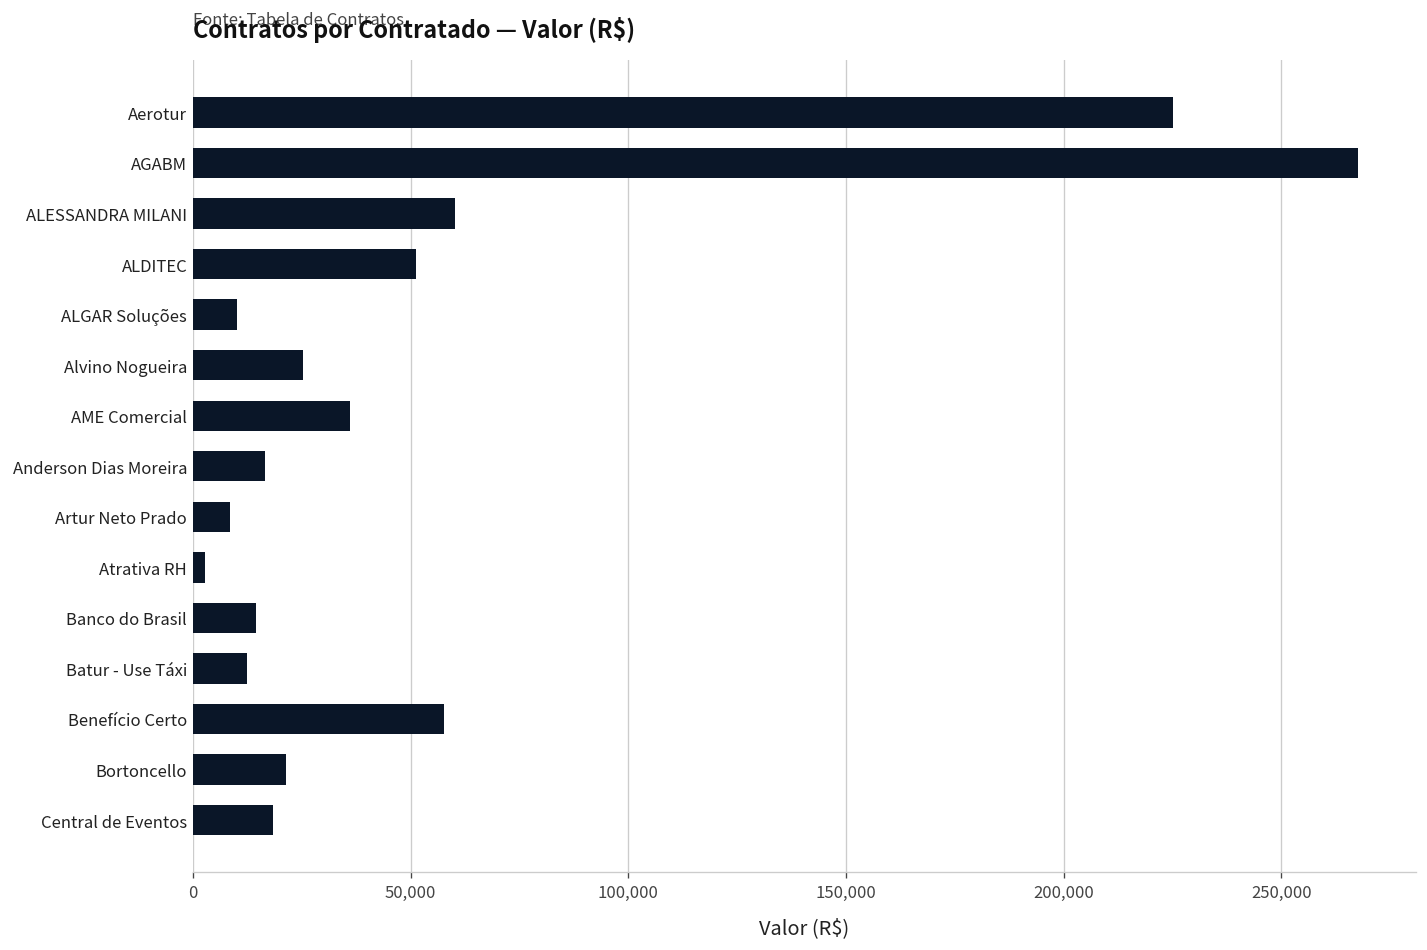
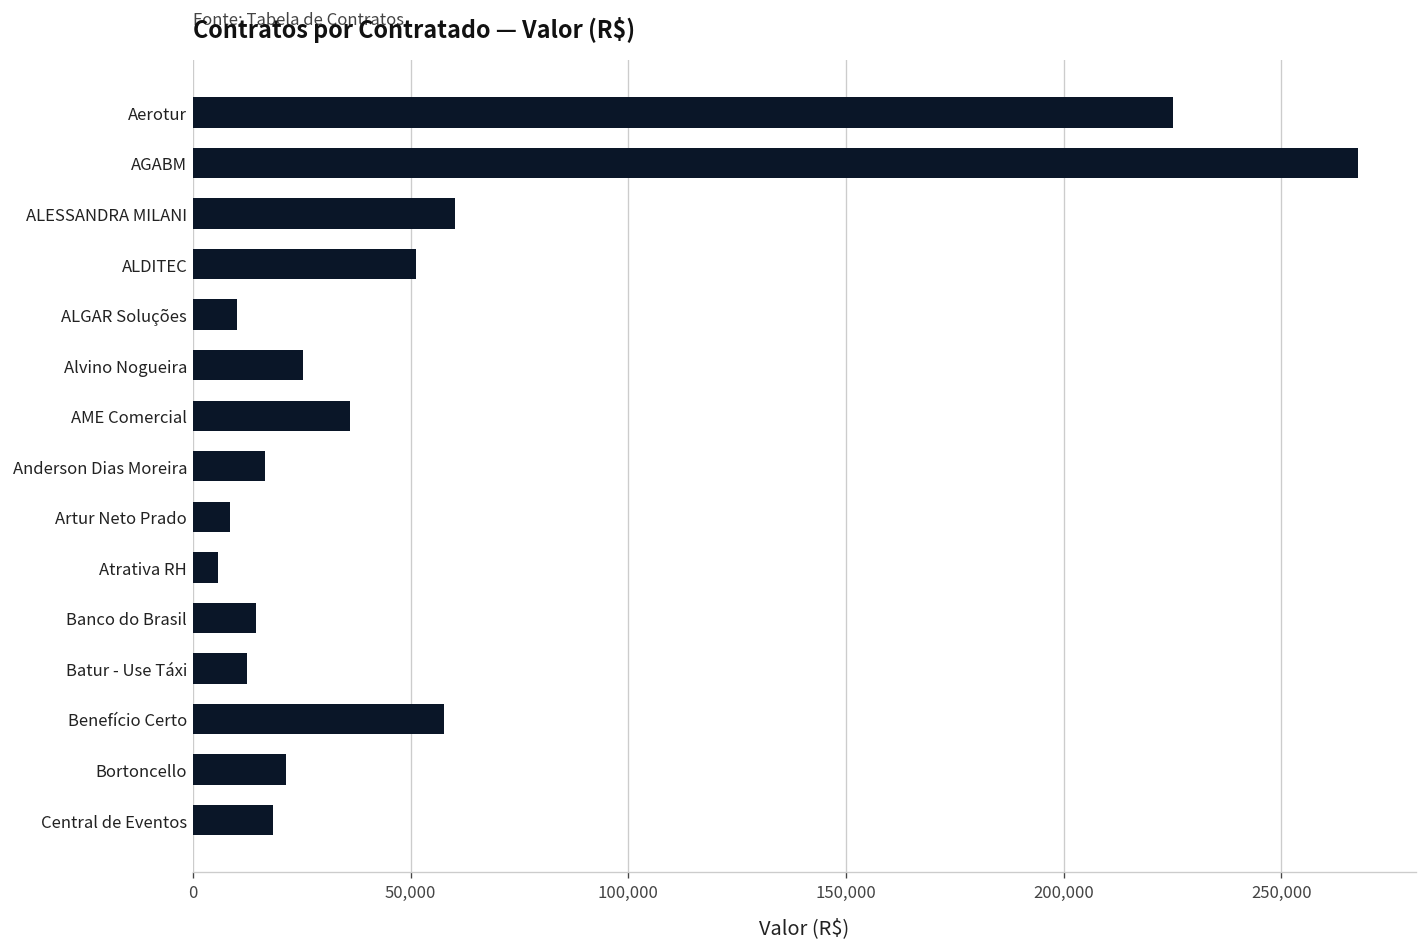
  {
    "Aerotur": "225,000",
    "AGABM": "268,000",
    "ALESSANDRA MILANI": "60,000",
    "ALDITEC": "51,000",
    "ALGAR Soluções": "10,000",
    "Alvino Nogueira": "25,000",
    "AME Comercial": "36,000",
    "Anderson Dias Moreira": "17,000",
    "Artur Neto Prado": "8,000",
-   "Atrativa RH": "3,000",
+   "Atrativa RH": "6,000",
    "Banco do Brasil": "15,000",
    "Batur - Use Táxi": "12,000",
    "Benefício Certo": "58,000",
    "Bortoncello": "21,000",
    "Central de Eventos": "18,000"
  }
